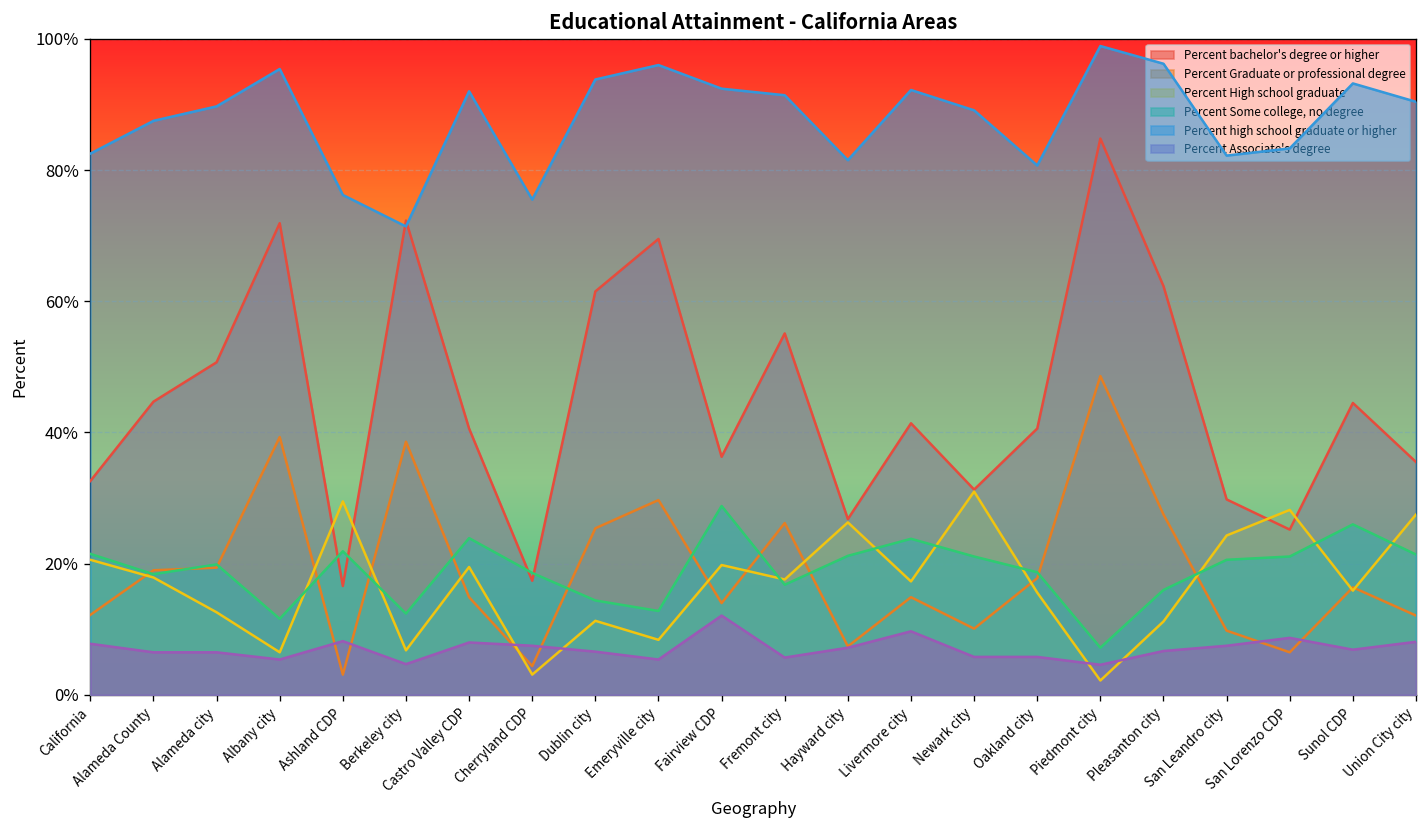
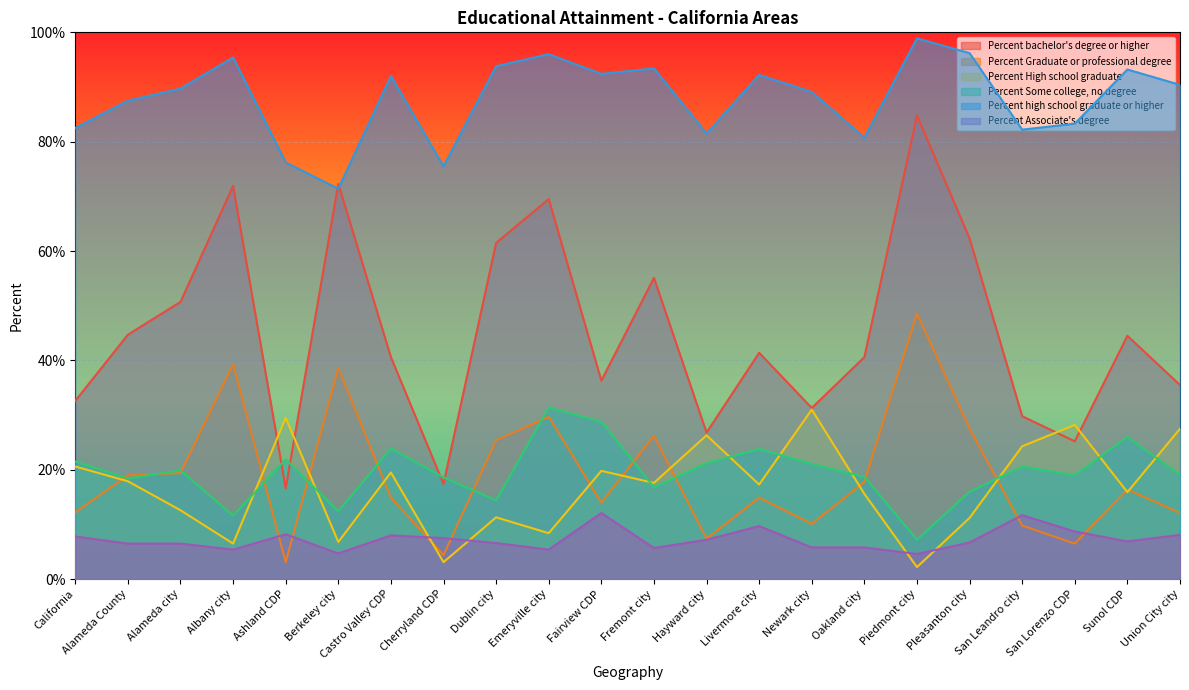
  {
    "Percent High school graduate": {
      "California": "21%",
      "Alameda County": "18%",
      "Alameda city": "13%",
      "Albany city": "7%",
      "Ashland CDP": "30%",
      "Berkeley city": "7%",
      "Castro Valley CDP": "20%",
      "Cherryland CDP": "3%",
      "Dublin city": "11%",
      "Emeryville city": "8%",
      "Fairview CDP": "20%",
      "Fremont city": "18%",
      "Hayward city": "26%",
      "Livermore city": "17%",
      "Oakland city": "16%",
      "Piedmont city": "2%",
      "Pleasanton city": "11%",
      "San Leandro city": "24%",
      "San Lorenzo CDP": "28%",
      "Sunol CDP": "16%",
      "Union City city": "28%"
    },
    "Percent Some college, no degree": {
      "California": "22%",
      "Alameda County": "18%",
      "Alameda city": "20%",
      "Albany city": "12%",
      "Ashland CDP": "22%",
      "Berkeley city": "12%",
      "Castro Valley CDP": "24%",
      "Cherryland CDP": "19%",
      "Dublin city": "14%",
-     "Emeryville city": "13%",
+     "Emeryville city": "31%",
      "Fairview CDP": "29%",
      "Fremont city": "17%",
      "Hayward city": "21%",
      "Livermore city": "24%",
      "Newark city": "21%",
      "Oakland city": "19%",
      "Piedmont city": "7%",
      "Pleasanton city": "16%",
      "San Leandro city": "21%",
-     "San Lorenzo CDP": "21%",
+     "San Lorenzo CDP": "19%",
      "Sunol CDP": "26%",
-     "Union City city": "21%"
+     "Union City city": "19%"
    },
    "Percent high school graduate or higher": {
      "California": "83%",
      "Alameda County": "88%",
      "Alameda city": "90%",
      "Albany city": "95%",
      "Ashland CDP": "76%",
      "Berkeley city": "71%",
      "Castro Valley CDP": "92%",
      "Cherryland CDP": "76%",
      "Dublin city": "94%",
      "Emeryville city": "96%",
      "Fairview CDP": "92%",
-     "Fremont city": "91%",
+     "Fremont city": "93%",
      "Hayward city": "82%",
      "Livermore city": "92%",
      "Newark city": "89%",
      "Oakland city": "81%",
      "Piedmont city": "99%",
      "Union City city": "90%"
    },
    "Percent Associate's degree": {
      "California": "8%",
      "Alameda County": "7%",
      "Alameda city": "7%",
      "Albany city": "5%",
      "Ashland CDP": "8%",
      "Berkeley city": "5%",
      "Castro Valley CDP": "8%",
      "Cherryland CDP": "8%",
      "Dublin city": "7%",
      "Emeryville city": "5%",
      "Fairview CDP": "12%",
      "Fremont city": "6%",
      "Livermore city": "10%",
      "Newark city": "6%",
      "Oakland city": "6%",
      "Piedmont city": "5%",
      "Pleasanton city": "7%",
-     "San Leandro city": "8%",
+     "San Leandro city": "12%",
      "San Lorenzo CDP": "9%",
      "Sunol CDP": "7%",
      "Union City city": "8%"
    }
  }
